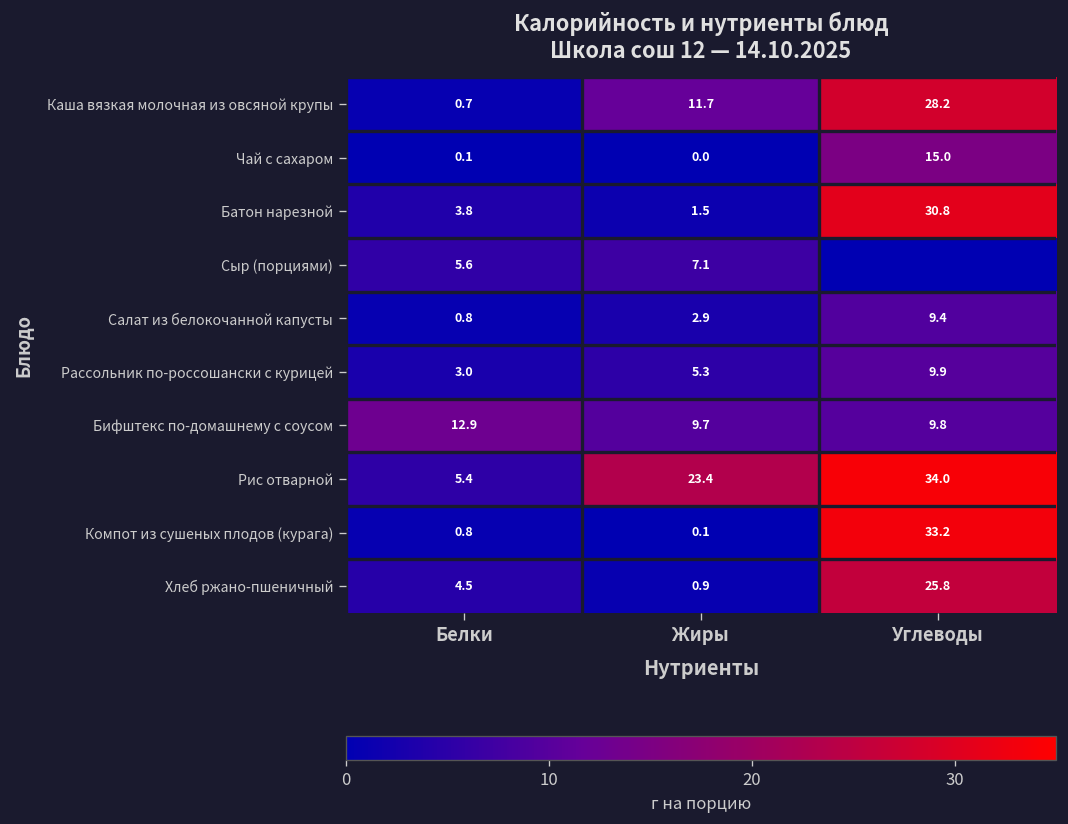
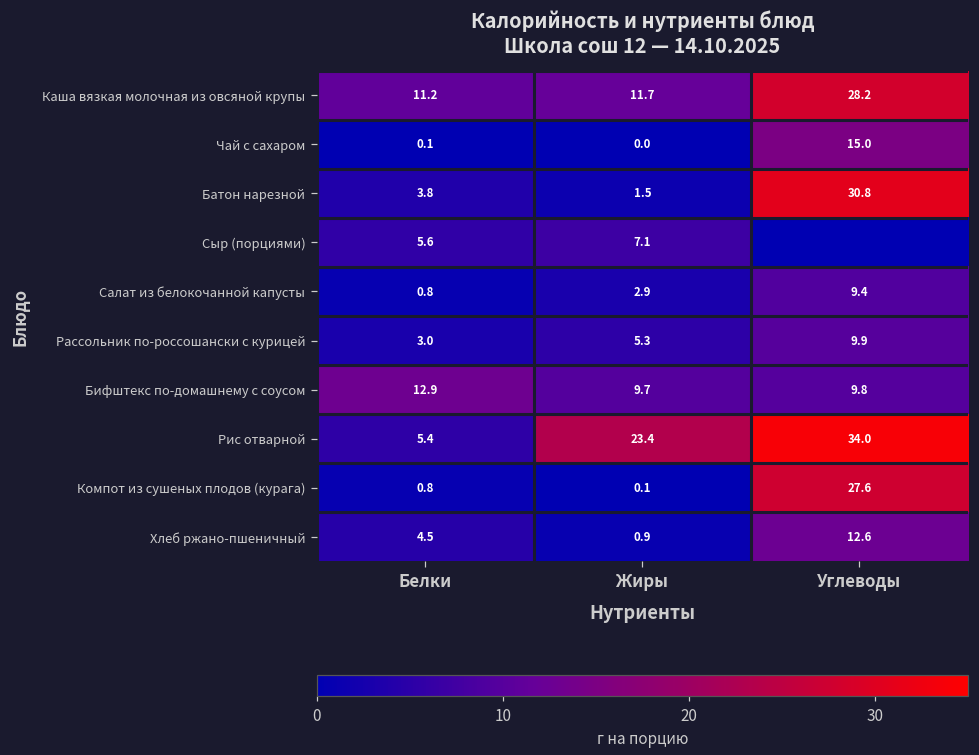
  {
    "Каша вязкая молочная из овсяной крупы": {
-     "Белки": 0.7,
+     "Белки": 11.2,
      "Жиры": 11.7,
      "Углеводы": 28.2
    },
    "Чай с сахаром": {
      "Белки": 0.1,
      "Жиры": 0.0,
      "Углеводы": 15.0
    },
    "Батон нарезной": {
      "Белки": 3.8,
      "Жиры": 1.5,
      "Углеводы": 30.8
    },
    "Сыр (порциями)": {
      "Белки": 5.6,
      "Жиры": 7.1
    },
    "Салат из белокочанной капусты": {
      "Белки": 0.8,
      "Жиры": 2.9,
      "Углеводы": 9.4
    },
    "Рассольник по-россошански с курицей": {
      "Белки": 3.0,
      "Жиры": 5.3,
      "Углеводы": 9.9
    },
    "Бифштекс по-домашнему с соусом": {
      "Белки": 12.9,
      "Жиры": 9.7,
      "Углеводы": 9.8
    },
    "Рис отварной": {
      "Белки": 5.4,
      "Жиры": 23.4,
      "Углеводы": 34.0
    },
    "Компот из сушеных плодов (курага)": {
      "Белки": 0.8,
      "Жиры": 0.1,
-     "Углеводы": 33.2
+     "Углеводы": 27.6
    },
    "Хлеб ржано-пшеничный": {
      "Белки": 4.5,
      "Жиры": 0.9,
-     "Углеводы": 25.8
+     "Углеводы": 12.6
    }
  }
